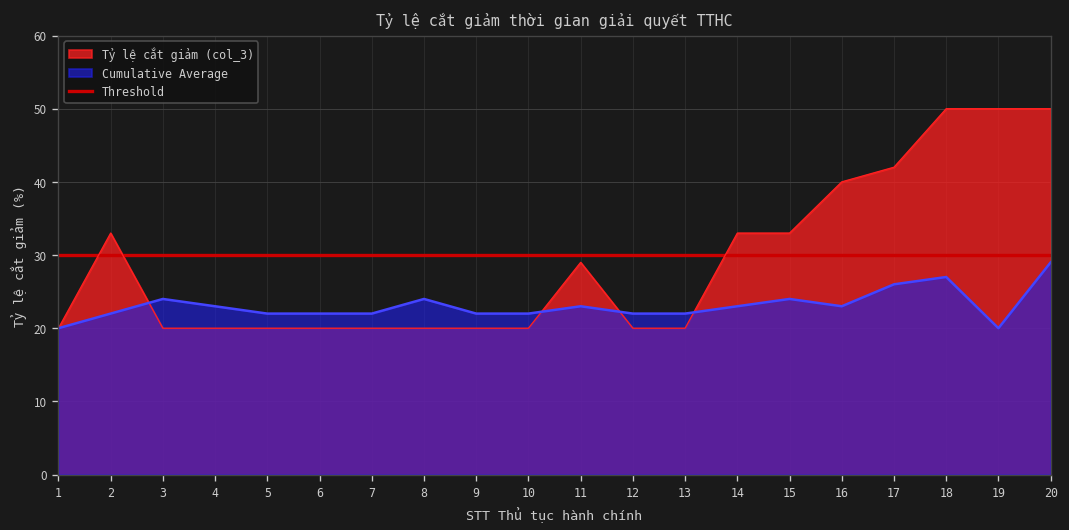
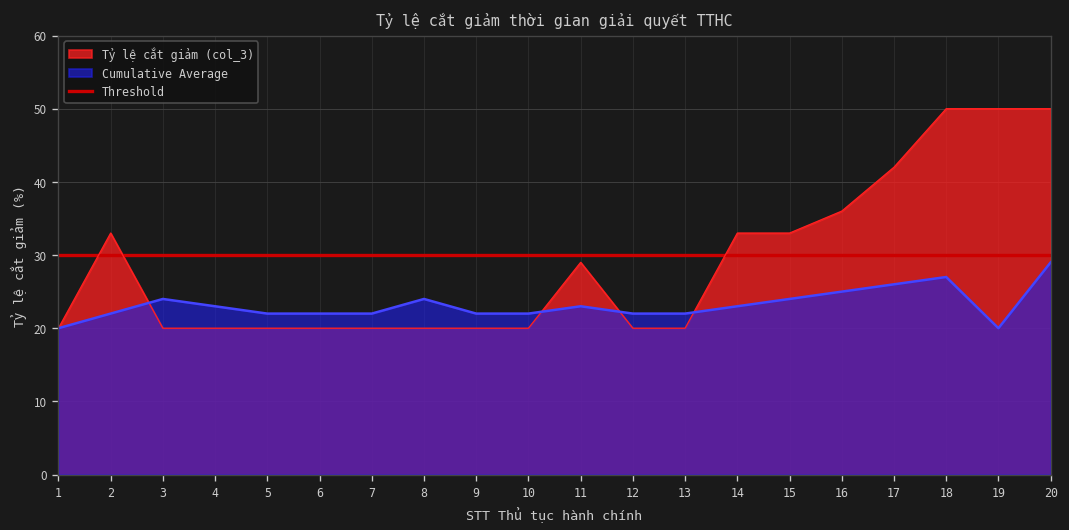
  {
    "Threshold": {
      "1": 30,
      "2": 30,
      "3": 30,
      "4": 30,
      "5": 30,
      "6": 30,
      "7": 30,
      "8": 30,
      "9": 30,
      "10": 30,
      "11": 30,
      "12": 30,
      "13": 30,
      "14": 30,
      "15": 30,
      "16": 30,
      "17": 30,
      "18": 30,
      "19": 30,
      "20": 30
    },
    "Tỷ lệ cắt giảm (col_3)": {
      "2": 33,
      "3": 20,
      "4": 20,
      "5": 20,
      "6": 20,
      "7": 20,
      "8": 20,
      "9": 20,
      "10": 20,
      "11": 29,
      "12": 20,
      "13": 20,
      "14": 33,
      "15": 33,
-     "16": 40,
+     "16": 36,
      "17": 42,
      "18": 50,
      "19": 50,
      "20": 50
    },
    "Cumulative Average": {
      "2": 22,
      "3": 24,
      "4": 23,
      "5": 22,
      "6": 22,
      "7": 22,
      "8": 24,
      "9": 22,
      "10": 22,
      "11": 23,
      "12": 22,
      "13": 22,
      "14": 23,
      "15": 24,
-     "16": 23,
+     "16": 25,
      "17": 26,
      "18": 27,
      "19": 20,
      "20": 29
    }
  }
